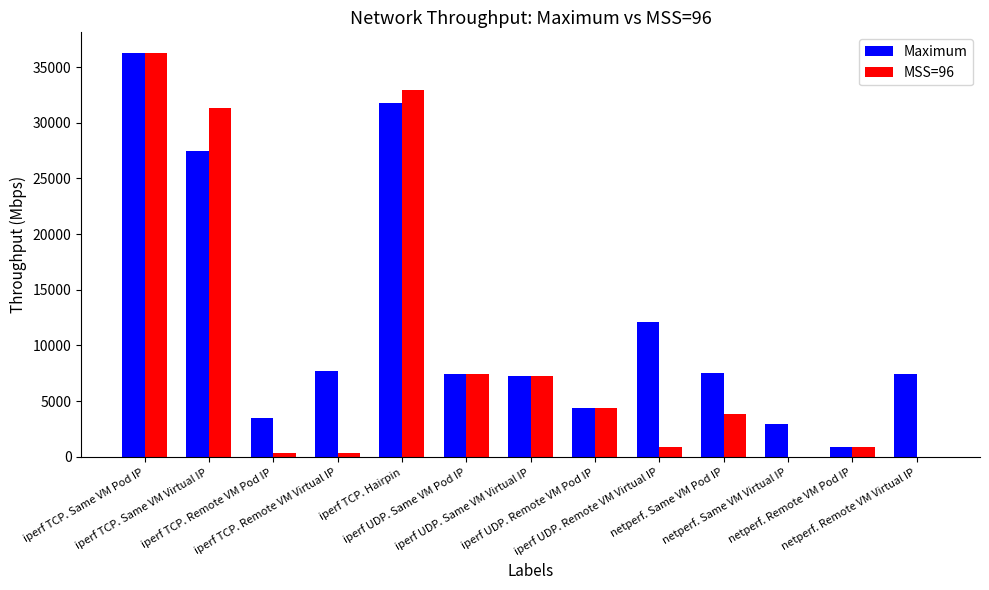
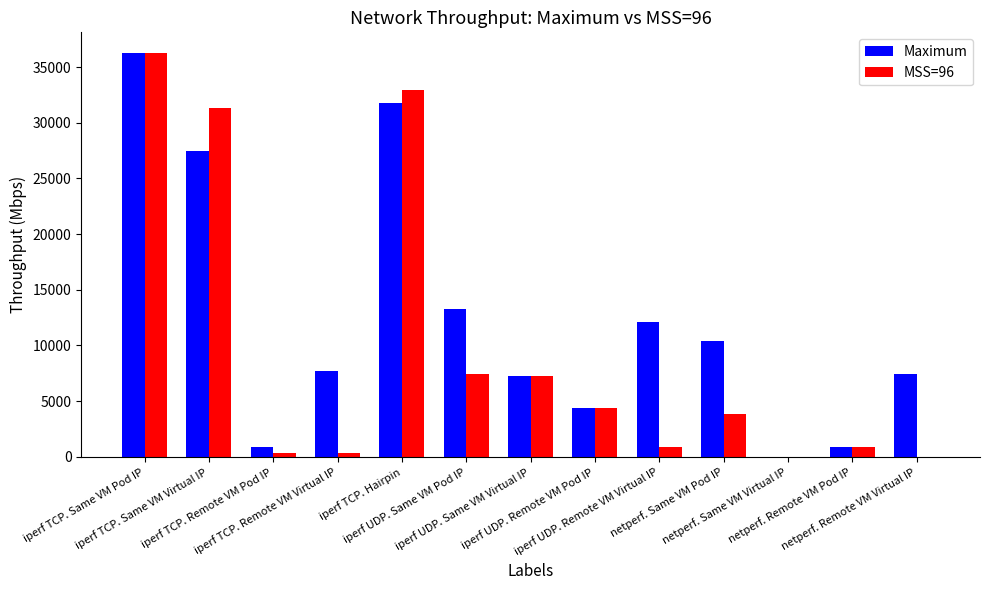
  {
    "Maximum": {
      "iperf TCP. Same VM Pod IP": 36300,
      "iperf TCP. Same VM Virtual IP": 27500,
-     "iperf TCP. Remote VM Pod IP": 3500,
+     "iperf TCP. Remote VM Pod IP": 900,
      "iperf TCP. Remote VM Virtual IP": 7700,
      "iperf TCP. Hairpin": 31800,
-     "iperf UDP. Same VM Pod IP": 7400,
+     "iperf UDP. Same VM Pod IP": 13300,
      "iperf UDP. Same VM Virtual IP": 7200,
      "iperf UDP. Remote VM Pod IP": 4400,
      "iperf UDP. Remote VM Virtual IP": 12100,
-     "netperf. Same VM Pod IP": 7500,
-     "netperf. Same VM Virtual IP": 2900,
+     "netperf. Same VM Pod IP": 10400,
+     "netperf. Same VM Virtual IP": 0,
      "netperf. Remote VM Pod IP": 900,
      "netperf. Remote VM Virtual IP": 7400
    },
    "MSS=96": {
      "iperf TCP. Same VM Pod IP": 36300,
      "iperf TCP. Same VM Virtual IP": 31300,
      "iperf TCP. Remote VM Pod IP": 400,
      "iperf TCP. Remote VM Virtual IP": 400,
      "iperf TCP. Hairpin": 33000,
      "iperf UDP. Same VM Pod IP": 7400,
      "iperf UDP. Same VM Virtual IP": 7200,
      "iperf UDP. Remote VM Pod IP": 4400,
      "iperf UDP. Remote VM Virtual IP": 900,
      "netperf. Same VM Pod IP": 3800,
      "netperf. Same VM Virtual IP": 0,
      "netperf. Remote VM Pod IP": 900,
      "netperf. Remote VM Virtual IP": 0
    }
  }
